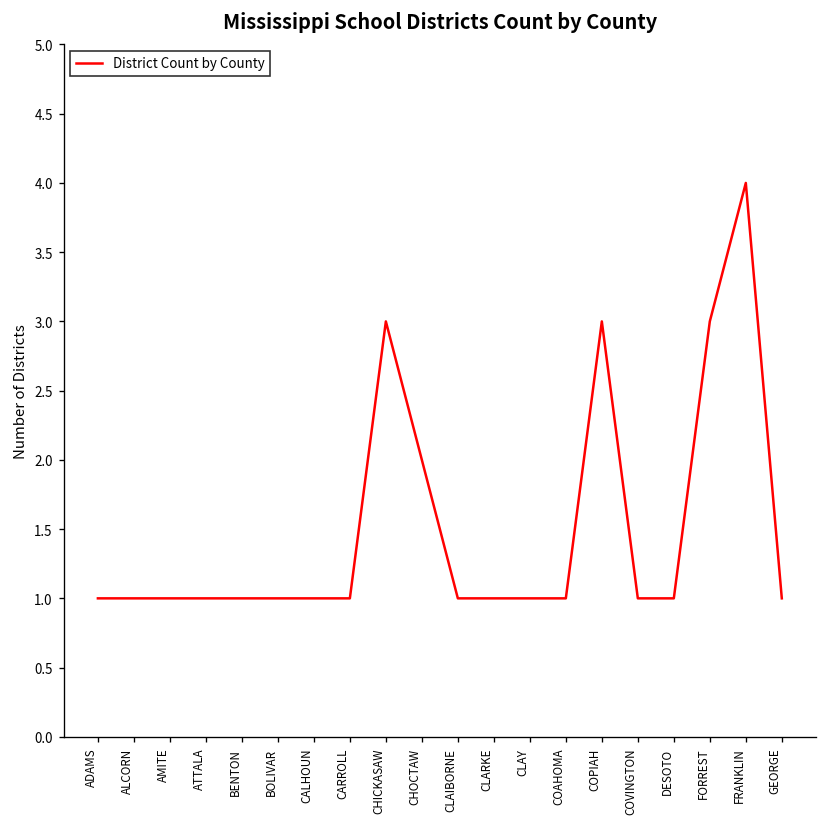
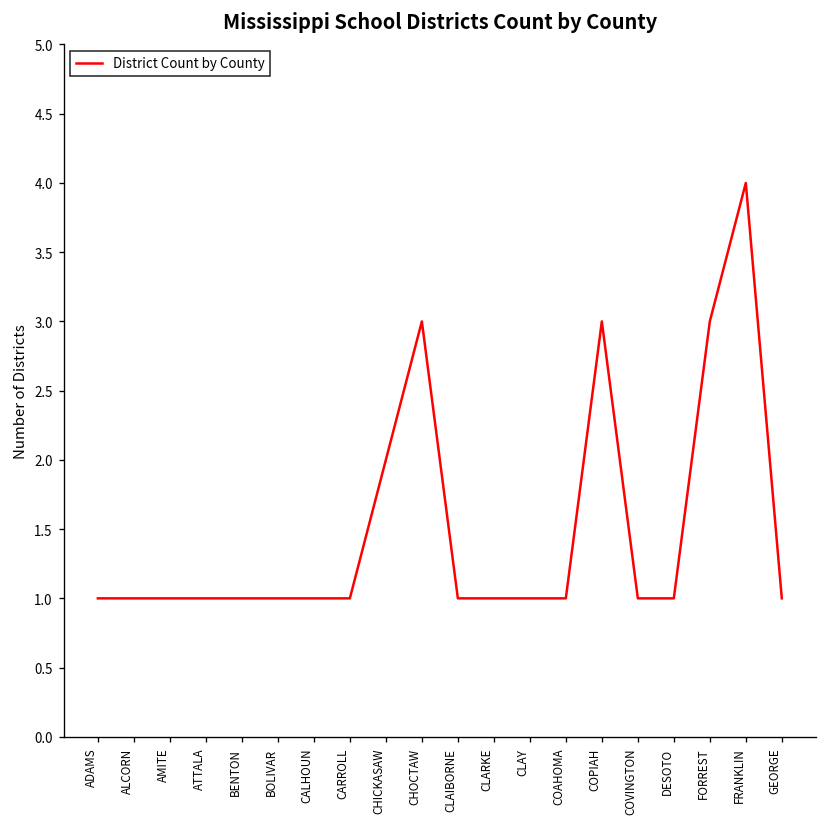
  {
    "ADAMS": 1,
    "ALCORN": 1,
    "AMITE": 1,
    "ATTALA": 1,
    "BENTON": 1,
    "BOLIVAR": 1,
    "CALHOUN": 1,
    "CARROLL": 1,
-   "CHICKASAW": 3,
-   "CHOCTAW": 2,
+   "CHICKASAW": 2,
+   "CHOCTAW": 3,
    "CLAIBORNE": 1,
    "CLARKE": 1,
    "CLAY": 1,
    "COAHOMA": 1,
    "COPIAH": 3,
    "COVINGTON": 1,
    "DESOTO": 1,
    "FORREST": 3,
    "FRANKLIN": 4,
    "GEORGE": 1
  }
